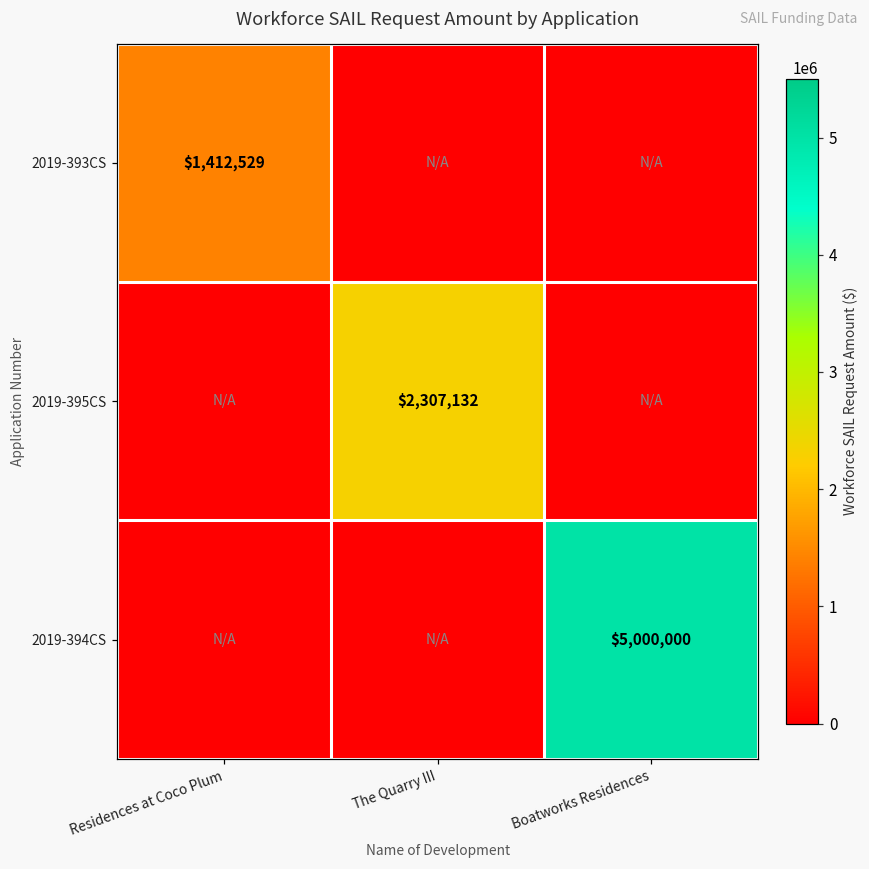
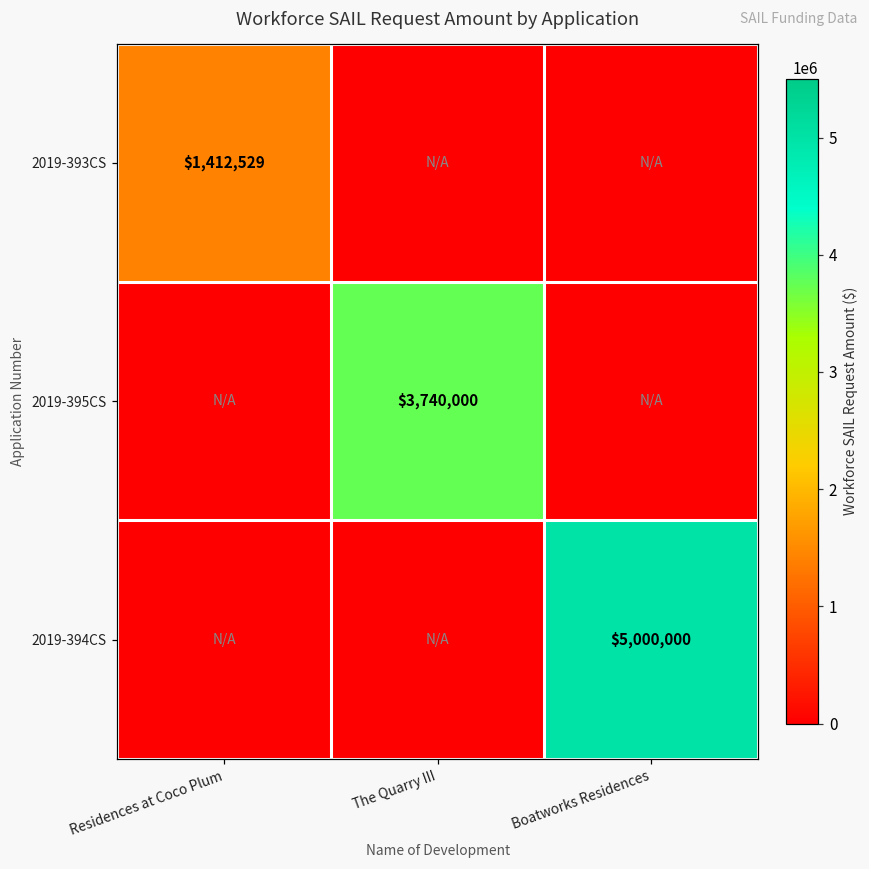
  {
    "2019-393CS": {
      "Residences at Coco Plum": "$1,412,529"
    },
    "2019-395CS": {
-     "The Quarry III": "$2,307,132"
+     "The Quarry III": "$3,740,000"
    },
    "2019-394CS": {
      "Boatworks Residences": "$5,000,000"
    }
  }
